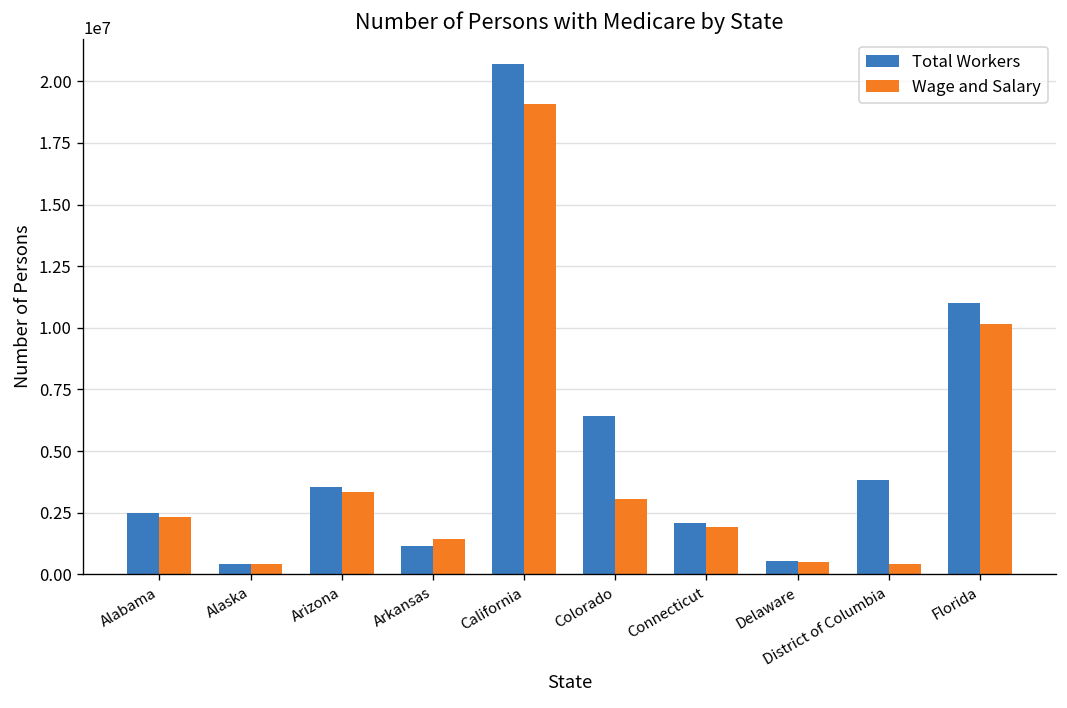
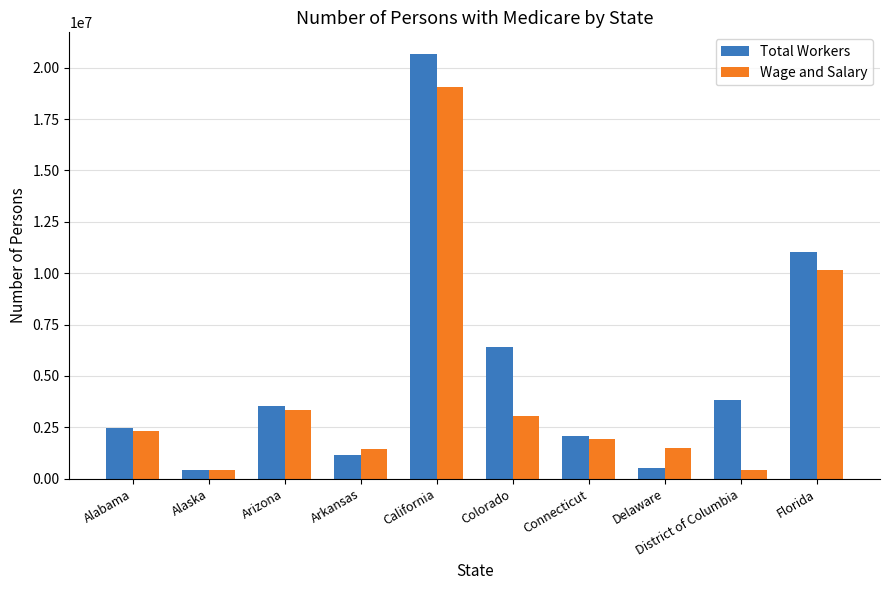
  {
    "Total Workers": {
      "Alabama": 2500000,
      "Alaska": 400000,
      "Arizona": 3600000,
      "Arkansas": 1100000,
      "California": 20700000,
      "Colorado": 6400000,
      "Connecticut": 2100000,
      "Delaware": 500000,
      "District of Columbia": 3800000,
      "Florida": 11000000
    },
    "Wage and Salary": {
      "Alabama": 2300000,
      "Alaska": 400000,
      "Arizona": 3400000,
      "Arkansas": 1400000,
      "California": 19100000,
      "Colorado": 3100000,
      "Connecticut": 1900000,
-     "Delaware": 500000,
+     "Delaware": 1500000,
      "District of Columbia": 400000,
      "Florida": 10100000
    }
  }
